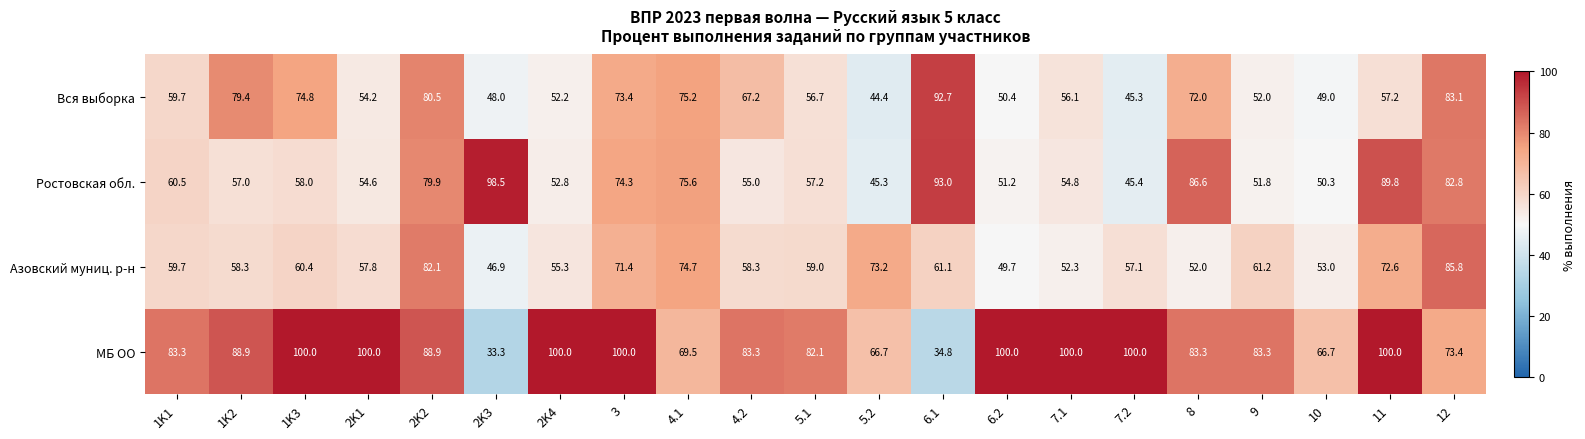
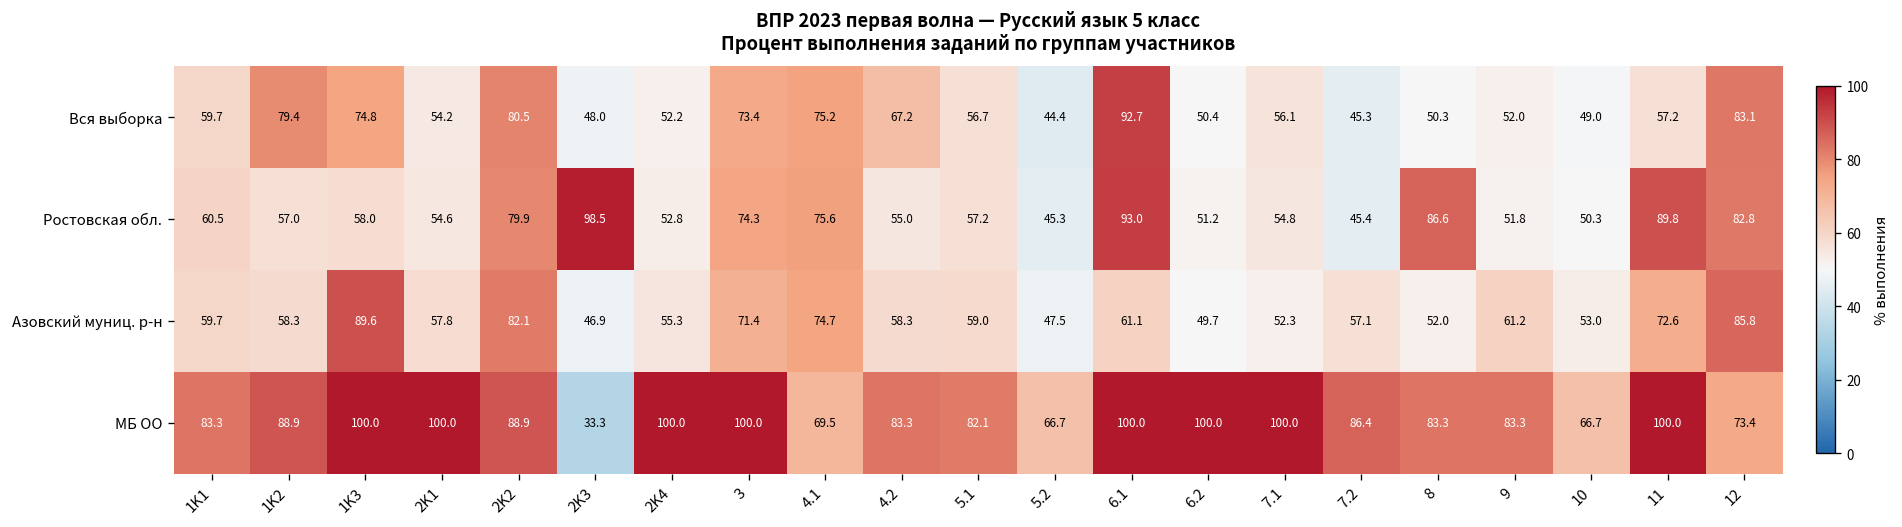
  {
    "Вся выборка": {
      "1K1": 59.7,
      "1K2": 79.4,
      "1K3": 74.8,
      "2K1": 54.2,
      "2K2": 80.5,
      "2K3": 48.0,
      "2K4": 52.2,
      "3": 73.4,
      "4.1": 75.2,
      "4.2": 67.2,
      "5.1": 56.7,
      "5.2": 44.4,
      "6.1": 92.7,
      "6.2": 50.4,
      "7.1": 56.1,
      "7.2": 45.3,
-     "8": 72.0,
+     "8": 50.3,
      "9": 52.0,
      "10": 49.0,
      "11": 57.2,
      "12": 83.1
    },
    "Ростовская обл.": {
      "1K1": 60.5,
      "1K2": 57.0,
      "1K3": 58.0,
      "2K1": 54.6,
      "2K2": 79.9,
      "2K3": 98.5,
      "2K4": 52.8,
      "3": 74.3,
      "4.1": 75.6,
      "4.2": 55.0,
      "5.1": 57.2,
      "5.2": 45.3,
      "6.1": 93.0,
      "6.2": 51.2,
      "7.1": 54.8,
      "7.2": 45.4,
      "8": 86.6,
      "9": 51.8,
      "10": 50.3,
      "11": 89.8,
      "12": 82.8
    },
    "Азовский муниц. р-н": {
      "1K1": 59.7,
      "1K2": 58.3,
-     "1K3": 60.4,
+     "1K3": 89.6,
      "2K1": 57.8,
      "2K2": 82.1,
      "2K3": 46.9,
      "2K4": 55.3,
      "3": 71.4,
      "4.1": 74.7,
      "4.2": 58.3,
      "5.1": 59.0,
-     "5.2": 73.2,
+     "5.2": 47.5,
      "6.1": 61.1,
      "6.2": 49.7,
      "7.1": 52.3,
      "7.2": 57.1,
      "8": 52.0,
      "9": 61.2,
      "10": 53.0,
      "11": 72.6,
      "12": 85.8
    },
    "МБ ОО": {
      "1K1": 83.3,
      "1K2": 88.9,
      "1K3": 100.0,
      "2K1": 100.0,
      "2K2": 88.9,
      "2K3": 33.3,
      "2K4": 100.0,
      "3": 100.0,
      "4.1": 69.5,
      "4.2": 83.3,
      "5.1": 82.1,
      "5.2": 66.7,
-     "6.1": 34.8,
+     "6.1": 100.0,
      "6.2": 100.0,
      "7.1": 100.0,
-     "7.2": 100.0,
+     "7.2": 86.4,
      "8": 83.3,
      "9": 83.3,
      "10": 66.7,
      "11": 100.0,
      "12": 73.4
    }
  }
